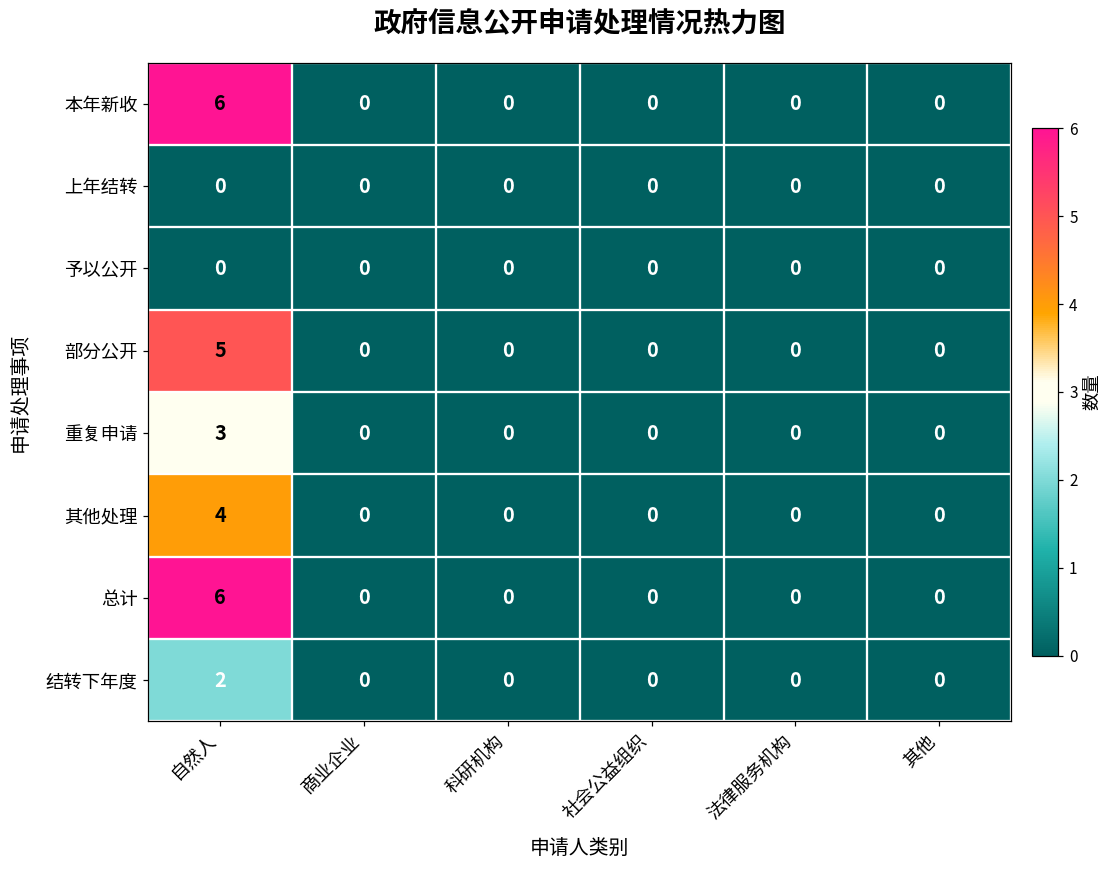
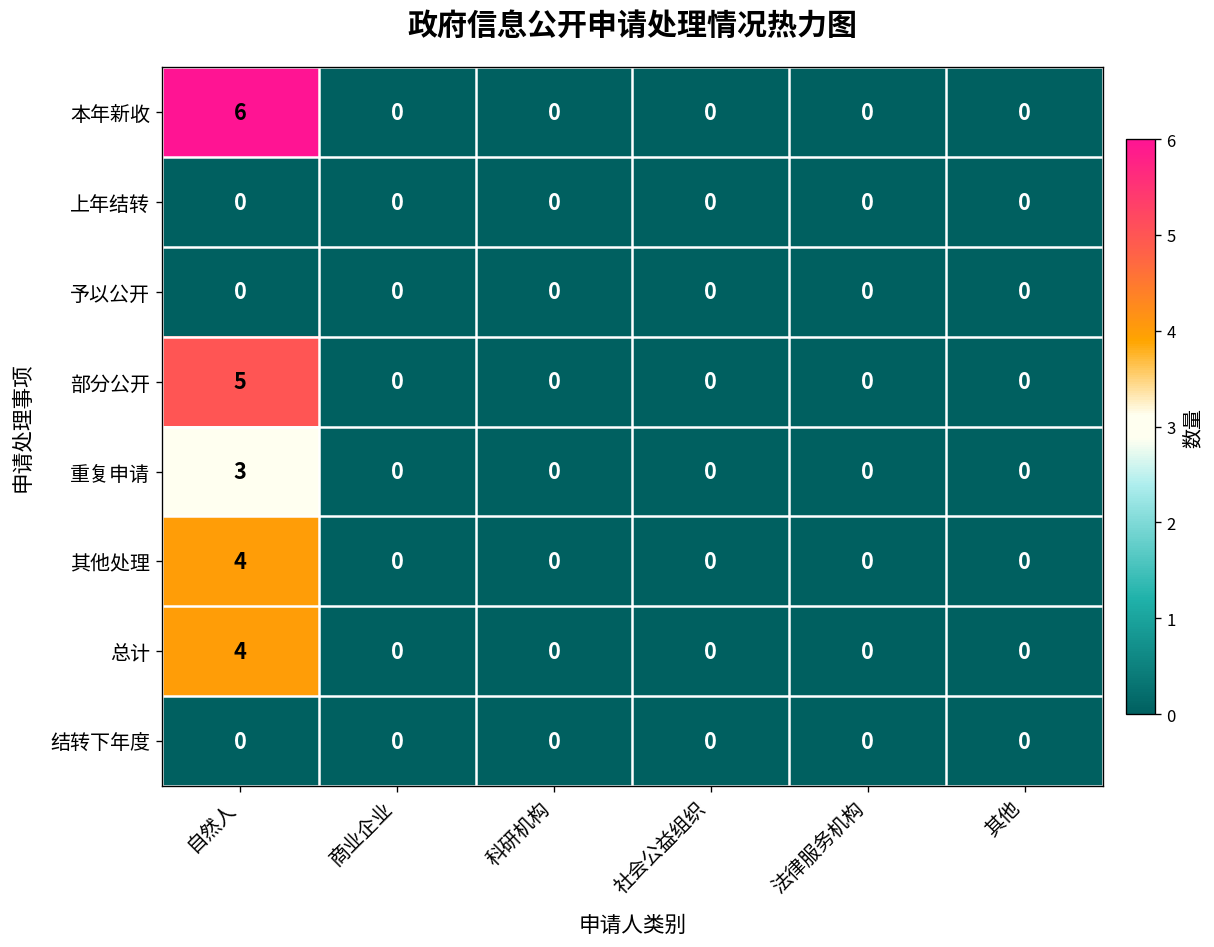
  {
    "本年新收": {
      "自然人": 6,
      "商业企业": 0,
      "科研机构": 0,
      "社会公益组织": 0,
      "法律服务机构": 0,
      "其他": 0
    },
    "上年结转": {
      "自然人": 0,
      "商业企业": 0,
      "科研机构": 0,
      "社会公益组织": 0,
      "法律服务机构": 0,
      "其他": 0
    },
    "予以公开": {
      "自然人": 0,
      "商业企业": 0,
      "科研机构": 0,
      "社会公益组织": 0,
      "法律服务机构": 0,
      "其他": 0
    },
    "部分公开": {
      "自然人": 5,
      "商业企业": 0,
      "科研机构": 0,
      "社会公益组织": 0,
      "法律服务机构": 0,
      "其他": 0
    },
    "重复申请": {
      "自然人": 3,
      "商业企业": 0,
      "科研机构": 0,
      "社会公益组织": 0,
      "法律服务机构": 0,
      "其他": 0
    },
    "其他处理": {
      "自然人": 4,
      "商业企业": 0,
      "科研机构": 0,
      "社会公益组织": 0,
      "法律服务机构": 0,
      "其他": 0
    },
    "总计": {
-     "自然人": 6,
+     "自然人": 4,
      "商业企业": 0,
      "科研机构": 0,
      "社会公益组织": 0,
      "法律服务机构": 0,
      "其他": 0
    },
    "结转下年度": {
-     "自然人": 2,
+     "自然人": 0,
      "商业企业": 0,
      "科研机构": 0,
      "社会公益组织": 0,
      "法律服务机构": 0,
      "其他": 0
    }
  }
